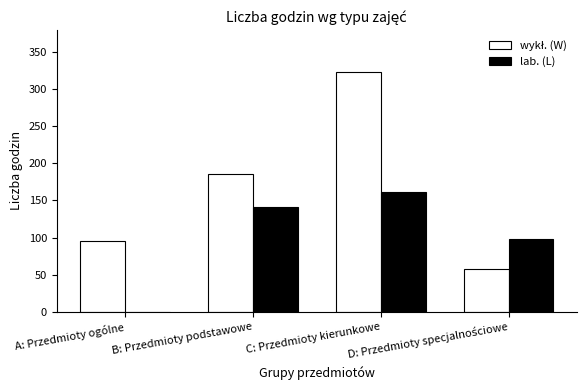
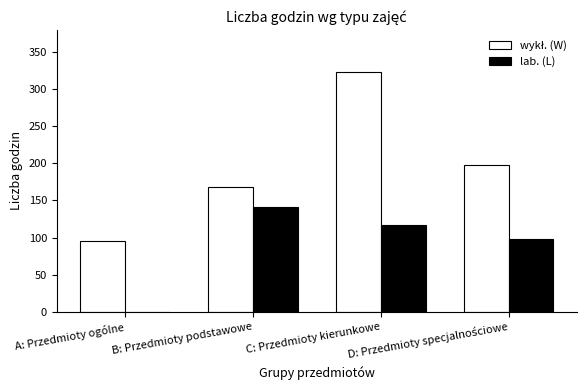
  {
    "wykł. (W)": {
      "A: Przedmioty ogólne": 100,
-     "B: Przedmioty podstawowe": 190,
+     "B: Przedmioty podstawowe": 170,
      "C: Przedmioty kierunkowe": 320,
-     "D: Przedmioty specjalnościowe": 60
+     "D: Przedmioty specjalnościowe": 200
    },
    "lab. (L)": {
      "A: Przedmioty ogólne": 0,
      "B: Przedmioty podstawowe": 140,
-     "C: Przedmioty kierunkowe": 160,
+     "C: Przedmioty kierunkowe": 120,
      "D: Przedmioty specjalnościowe": 100
    }
  }
